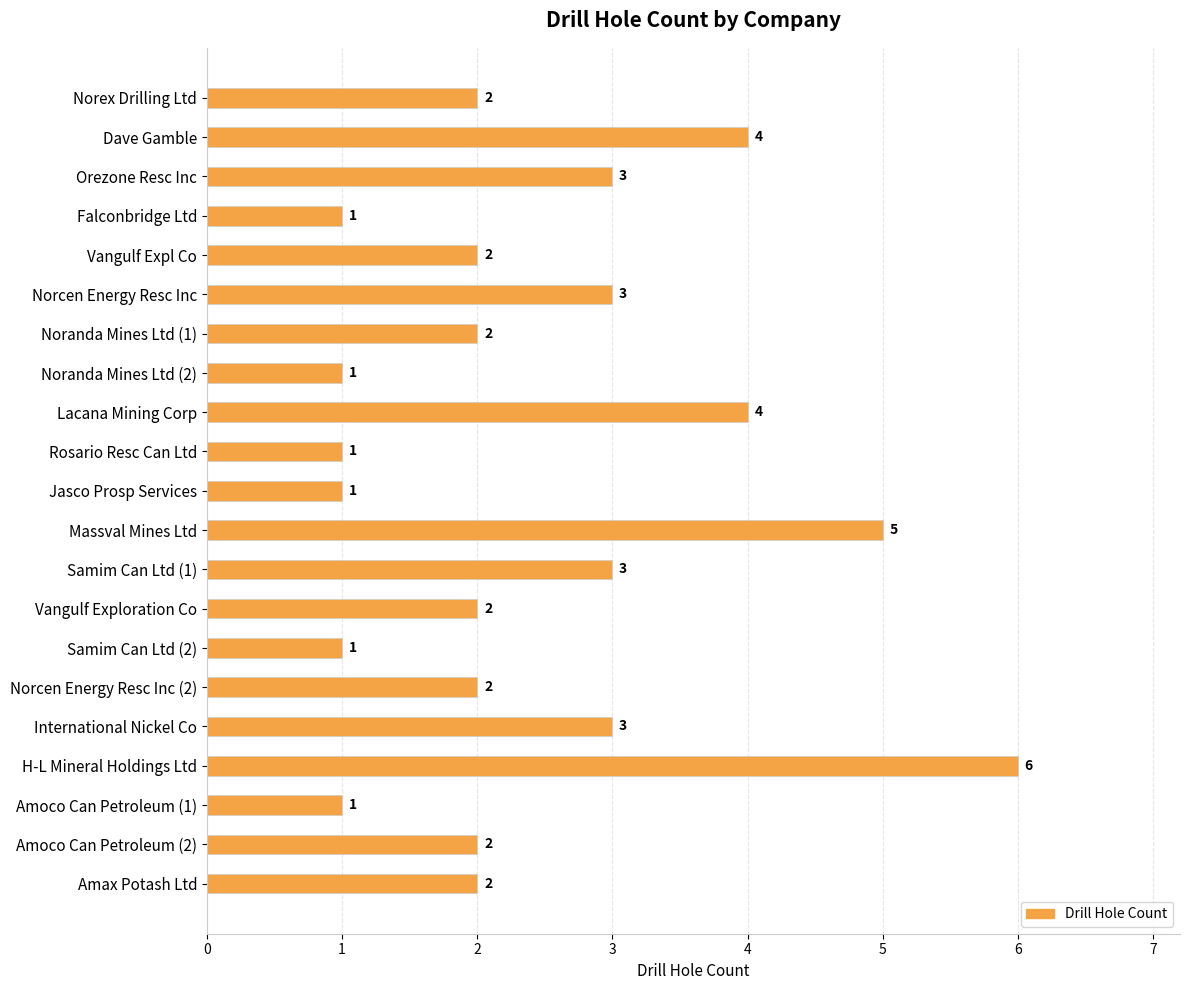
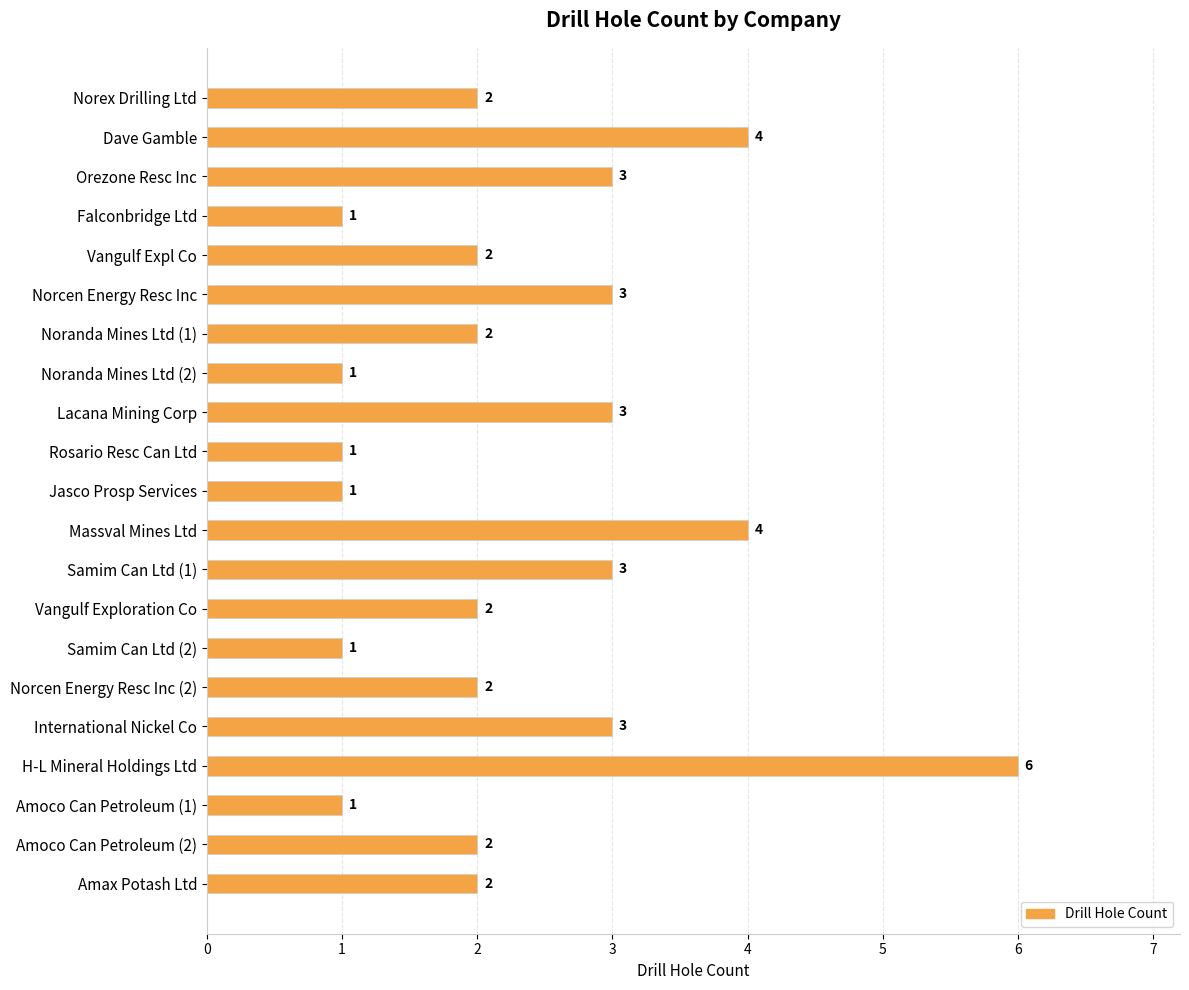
  {
    "Norex Drilling Ltd": 2,
    "Dave Gamble": 4,
    "Orezone Resc Inc": 3,
    "Falconbridge Ltd": 1,
    "Vangulf Expl Co": 2,
    "Norcen Energy Resc Inc": 3,
    "Noranda Mines Ltd (1)": 2,
    "Noranda Mines Ltd (2)": 1,
-   "Lacana Mining Corp": 4,
+   "Lacana Mining Corp": 3,
    "Rosario Resc Can Ltd": 1,
    "Jasco Prosp Services": 1,
-   "Massval Mines Ltd": 5,
+   "Massval Mines Ltd": 4,
    "Samim Can Ltd (1)": 3,
    "Vangulf Exploration Co": 2,
    "Samim Can Ltd (2)": 1,
    "Norcen Energy Resc Inc (2)": 2,
    "International Nickel Co": 3,
    "H-L Mineral Holdings Ltd": 6,
    "Amoco Can Petroleum (1)": 1,
    "Amoco Can Petroleum (2)": 2,
    "Amax Potash Ltd": 2
  }
